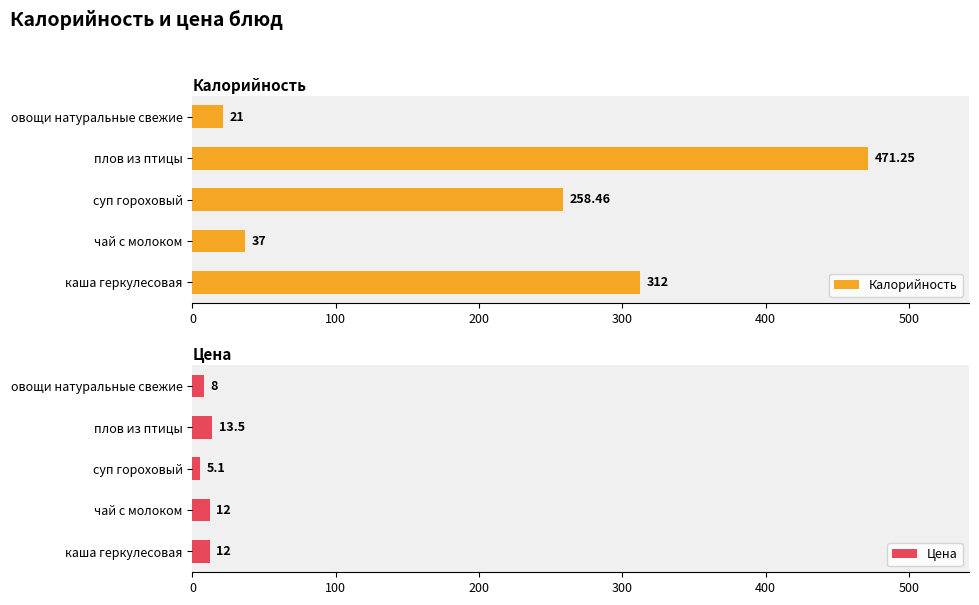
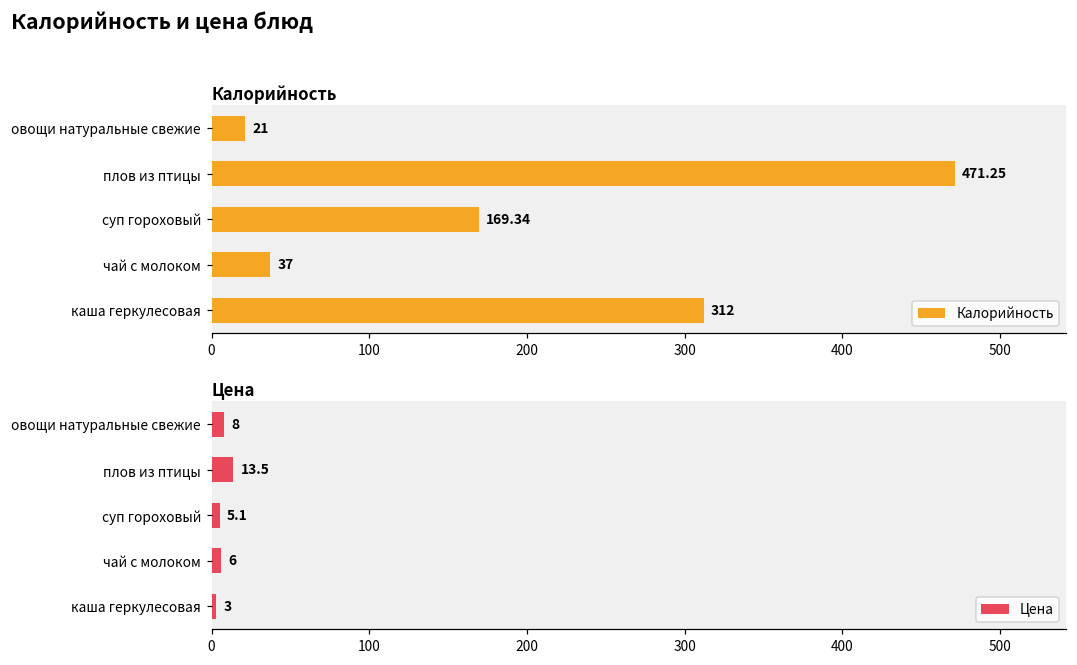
  {
    "Калорийность": {
      "овощи натуральные свежие": 21,
      "плов из птицы": 471.25,
-     "суп гороховый": 258.46,
+     "суп гороховый": 169.34,
      "чай с молоком": 37,
      "каша геркулесовая": 312
    },
    "Цена": {
      "овощи натуральные свежие": 8,
      "плов из птицы": 13.5,
      "суп гороховый": 5.1,
-     "чай с молоком": 12,
-     "каша геркулесовая": 12
+     "чай с молоком": 6,
+     "каша геркулесовая": 3
    }
  }
